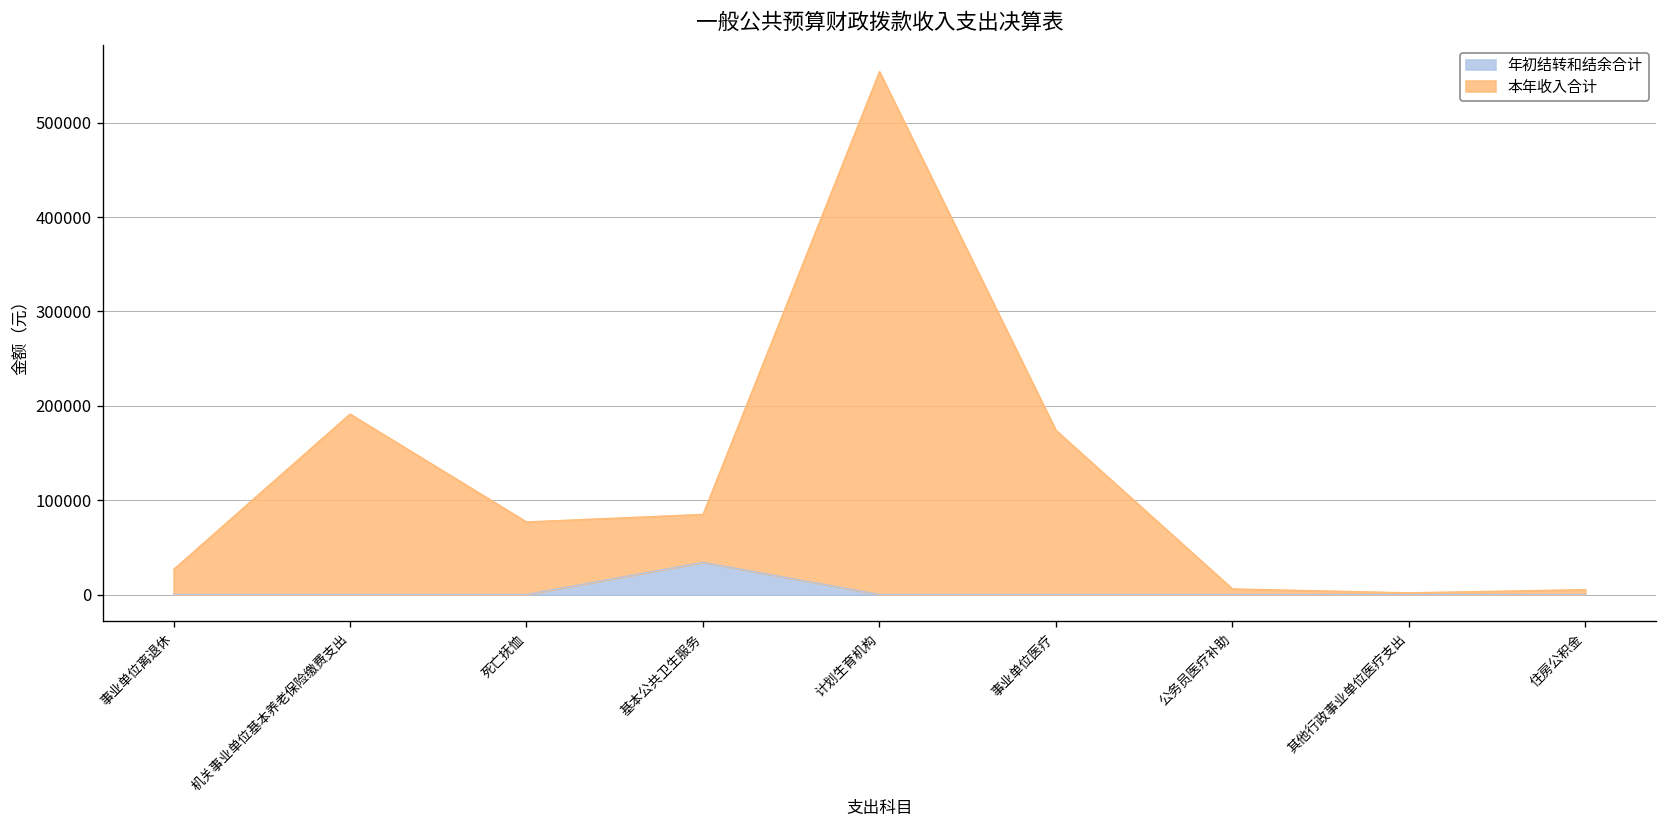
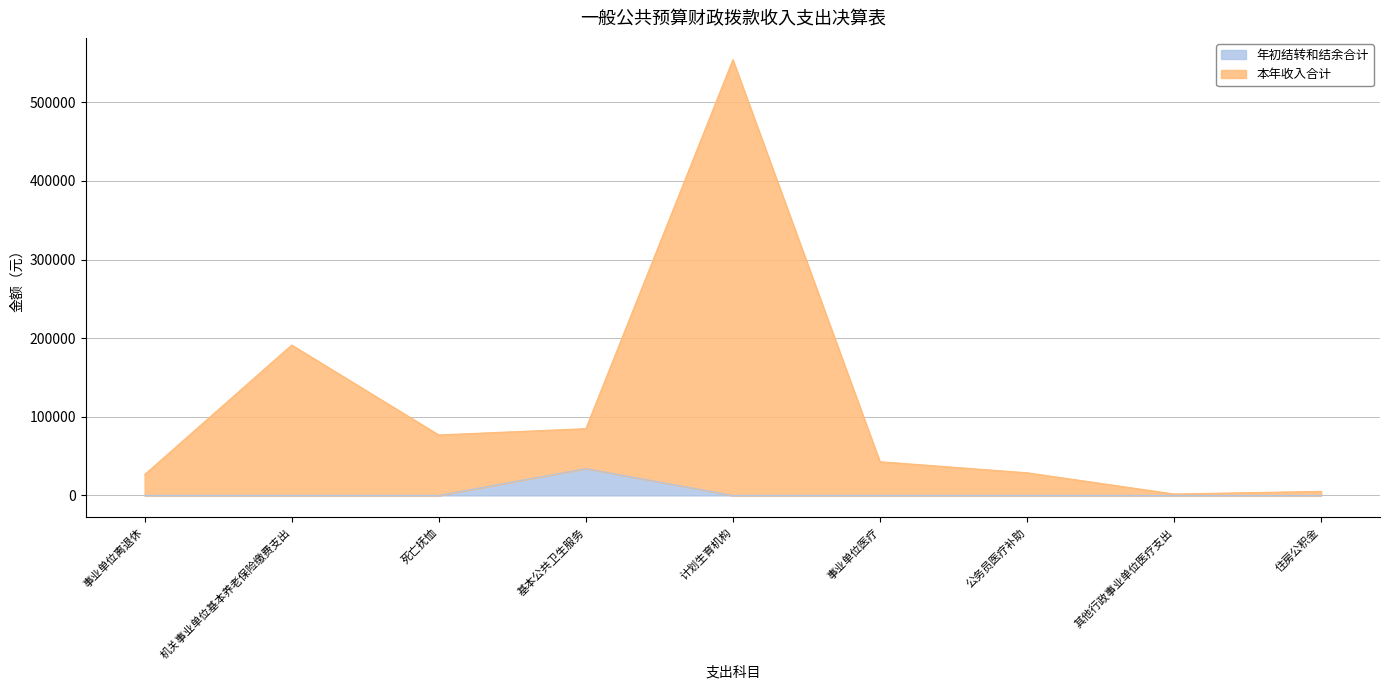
  {
    "年初结转和结余合计": {
      "事业单位离退休": 0,
      "机关事业单位基本养老保险缴费支出": 0,
      "死亡抚恤": 0,
      "基本公共卫生服务": 30000,
      "计划生育机构": 0,
      "事业单位医疗": 0,
      "公务员医疗补助": 0,
      "住房公积金": 0
    },
    "本年收入合计": {
      "事业单位离退休": 30000,
      "机关事业单位基本养老保险缴费支出": 190000,
      "死亡抚恤": 80000,
      "基本公共卫生服务": 50000,
      "计划生育机构": 550000,
-     "事业单位医疗": 170000,
-     "公务员医疗补助": 10000,
+     "事业单位医疗": 40000,
+     "公务员医疗补助": 30000,
      "住房公积金": 10000
    }
  }
